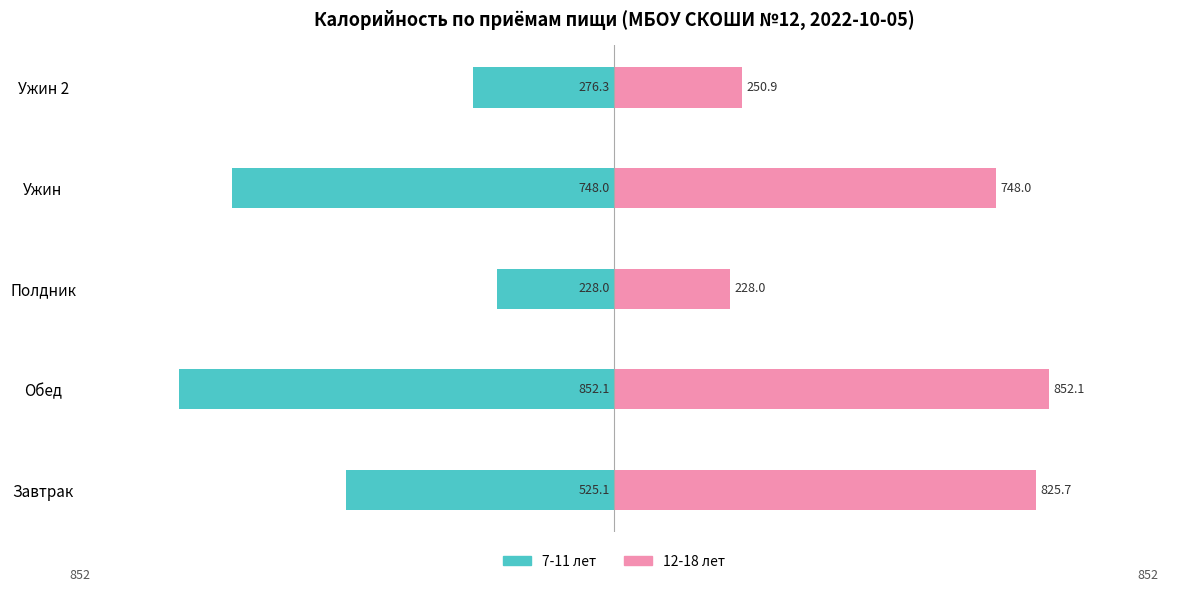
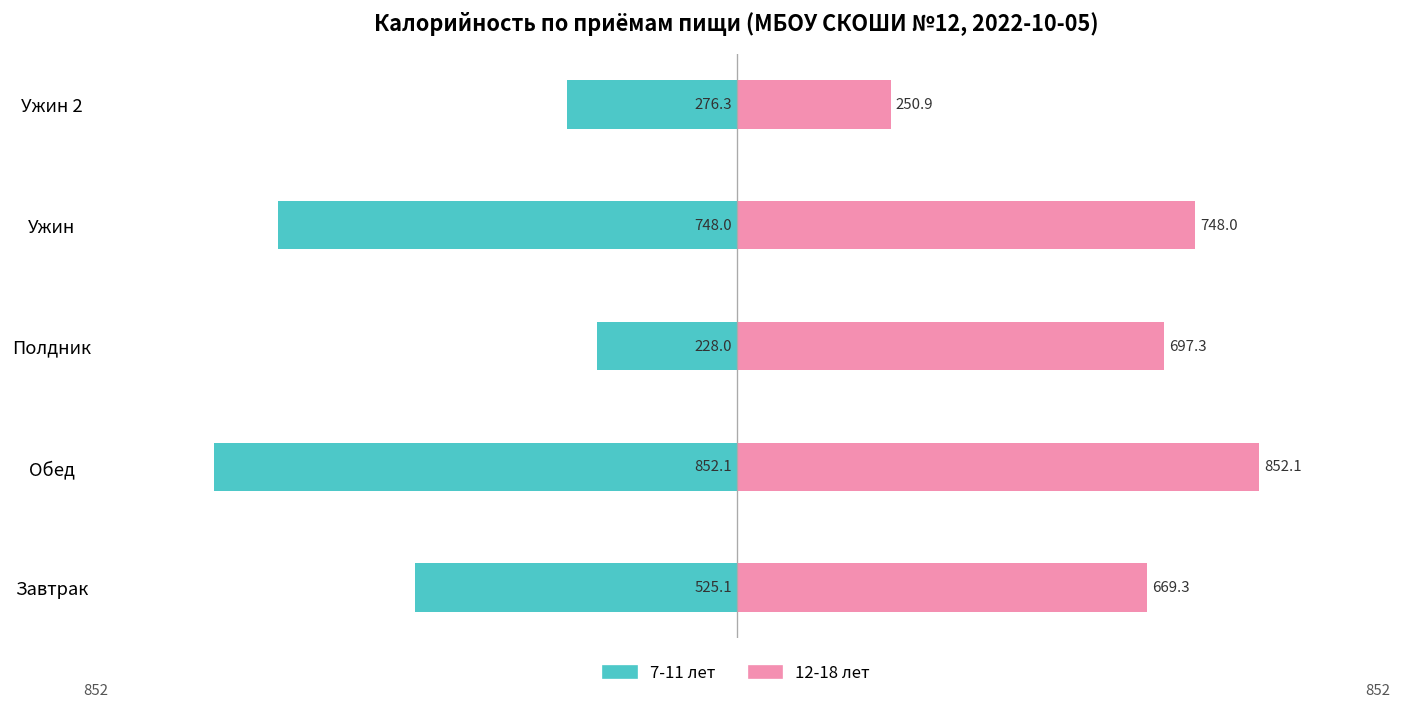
  {
    "12-18 лет": {
      "Ужин 2": 250.9,
      "Ужин": 748.0,
-     "Полдник": 228.0,
+     "Полдник": 697.3,
      "Обед": 852.1,
-     "Завтрак": 825.7
+     "Завтрак": 669.3
    }
  }
